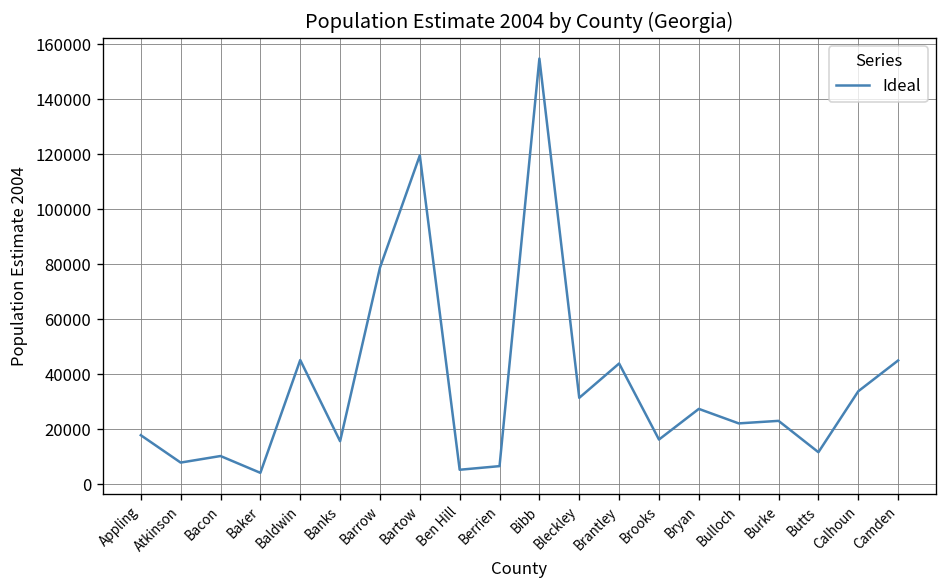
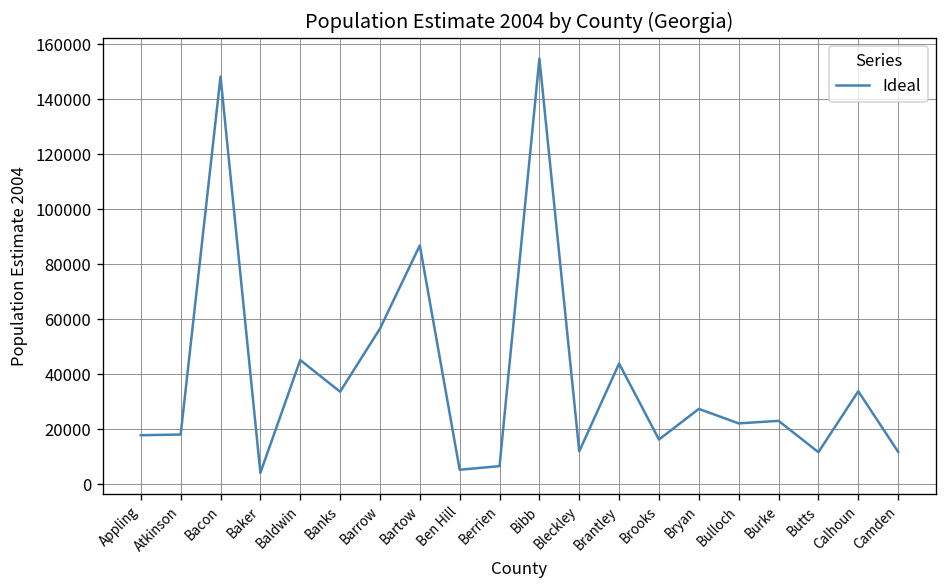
  {
    "Appling": 18000,
-   "Atkinson": 8000,
-   "Bacon": 10000,
+   "Atkinson": 18000,
+   "Bacon": 148000,
    "Baker": 4000,
    "Baldwin": 45000,
-   "Banks": 16000,
-   "Barrow": 79000,
-   "Bartow": 120000,
+   "Banks": 34000,
+   "Barrow": 57000,
+   "Bartow": 87000,
    "Ben Hill": 5000,
    "Berrien": 7000,
    "Bibb": 155000,
-   "Bleckley": 31000,
+   "Bleckley": 12000,
    "Brantley": 44000,
    "Brooks": 16000,
    "Bryan": 27000,
    "Bulloch": 22000,
    "Burke": 23000,
    "Butts": 12000,
    "Calhoun": 34000,
-   "Camden": 45000
+   "Camden": 12000
  }
